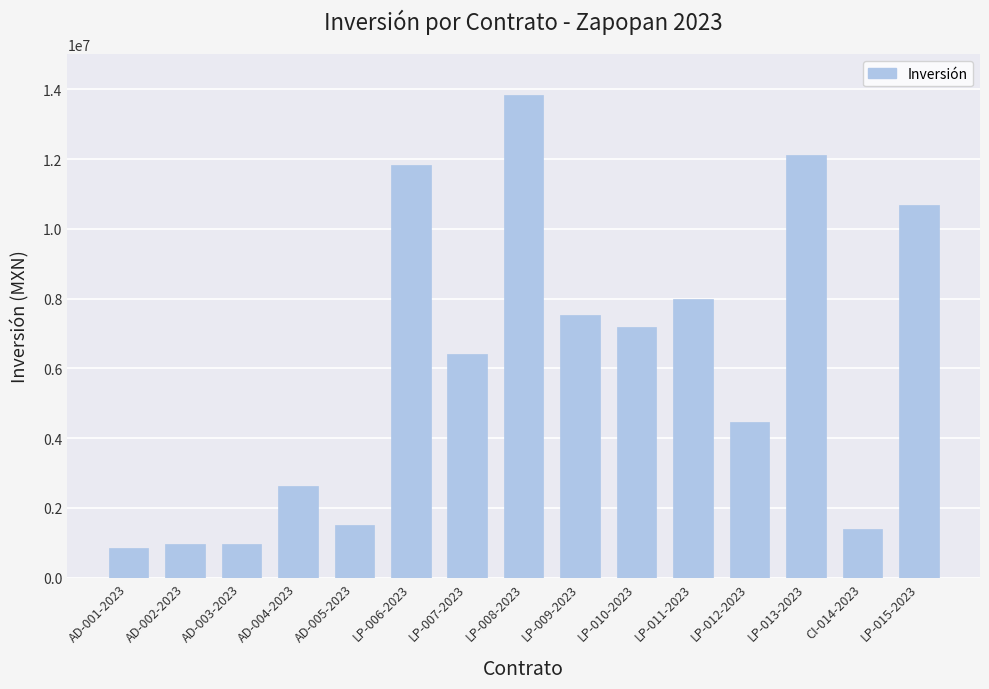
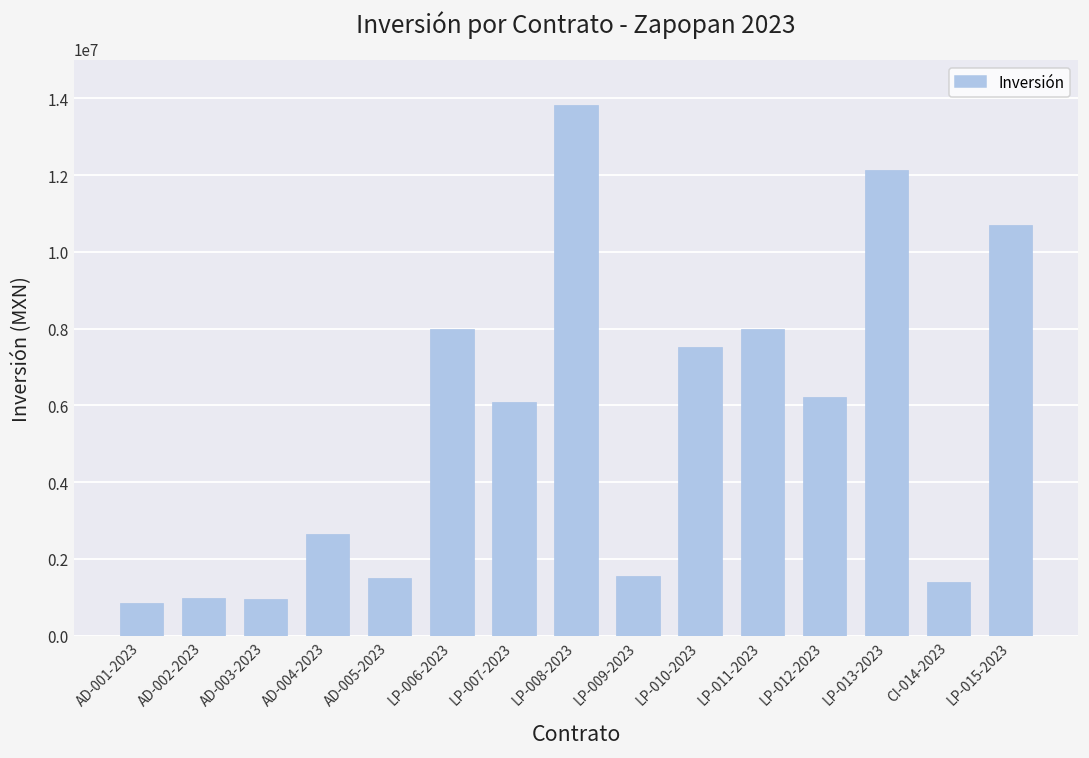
  {
    "AD-001-2023": 900000,
    "AD-002-2023": 1000000,
    "AD-003-2023": 1000000,
    "AD-004-2023": 2600000,
    "AD-005-2023": 1500000,
-   "LP-006-2023": 11800000,
-   "LP-007-2023": 6400000,
+   "LP-006-2023": 8000000,
+   "LP-007-2023": 6100000,
    "LP-008-2023": 13800000,
-   "LP-009-2023": 7500000,
-   "LP-010-2023": 7200000,
+   "LP-009-2023": 1500000,
+   "LP-010-2023": 7500000,
    "LP-011-2023": 8000000,
-   "LP-012-2023": 4500000,
+   "LP-012-2023": 6200000,
    "LP-013-2023": 12100000,
    "CI-014-2023": 1400000,
    "LP-015-2023": 10700000
  }
